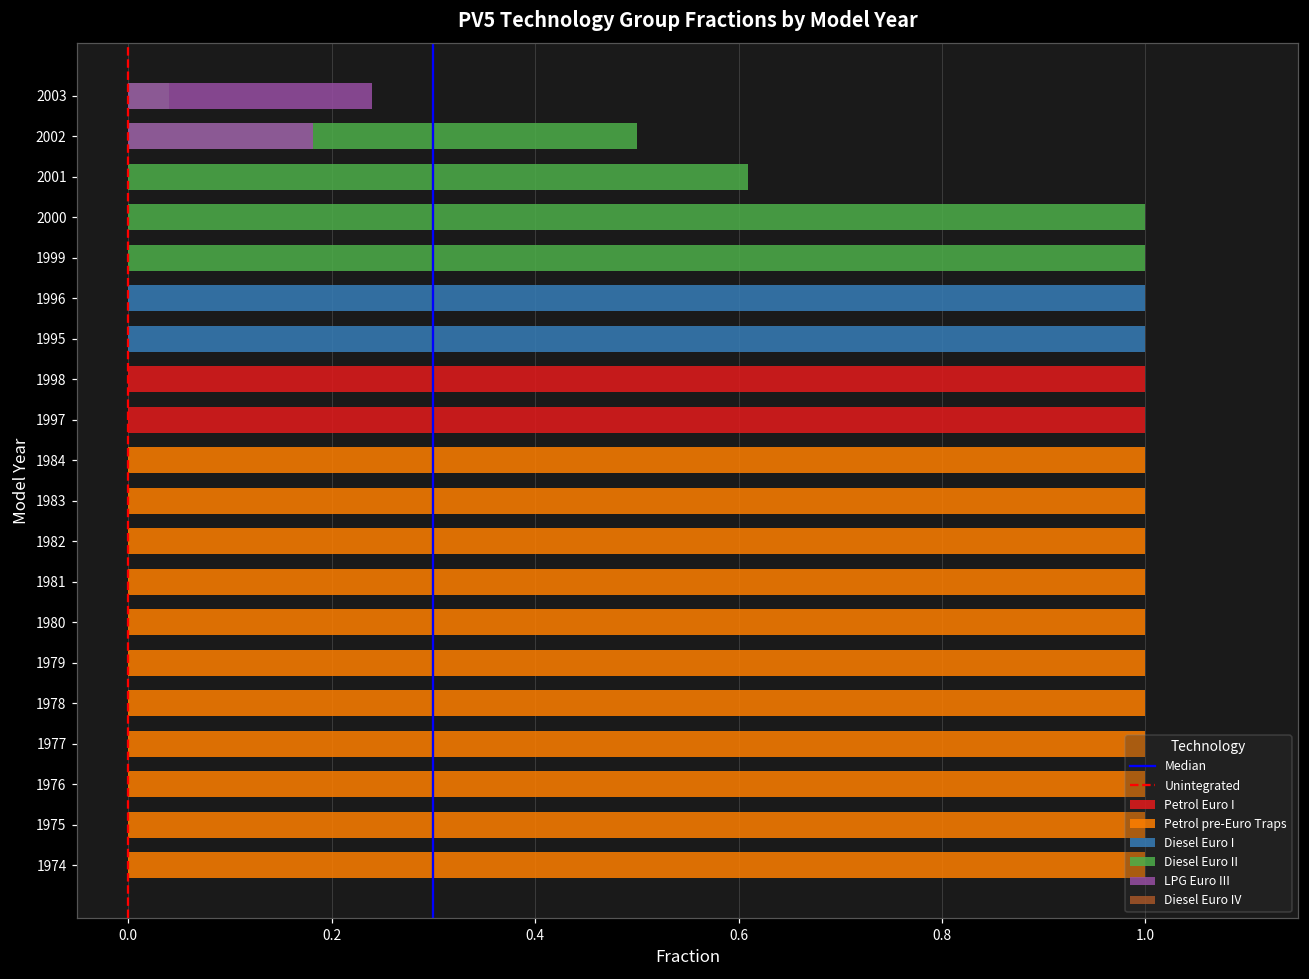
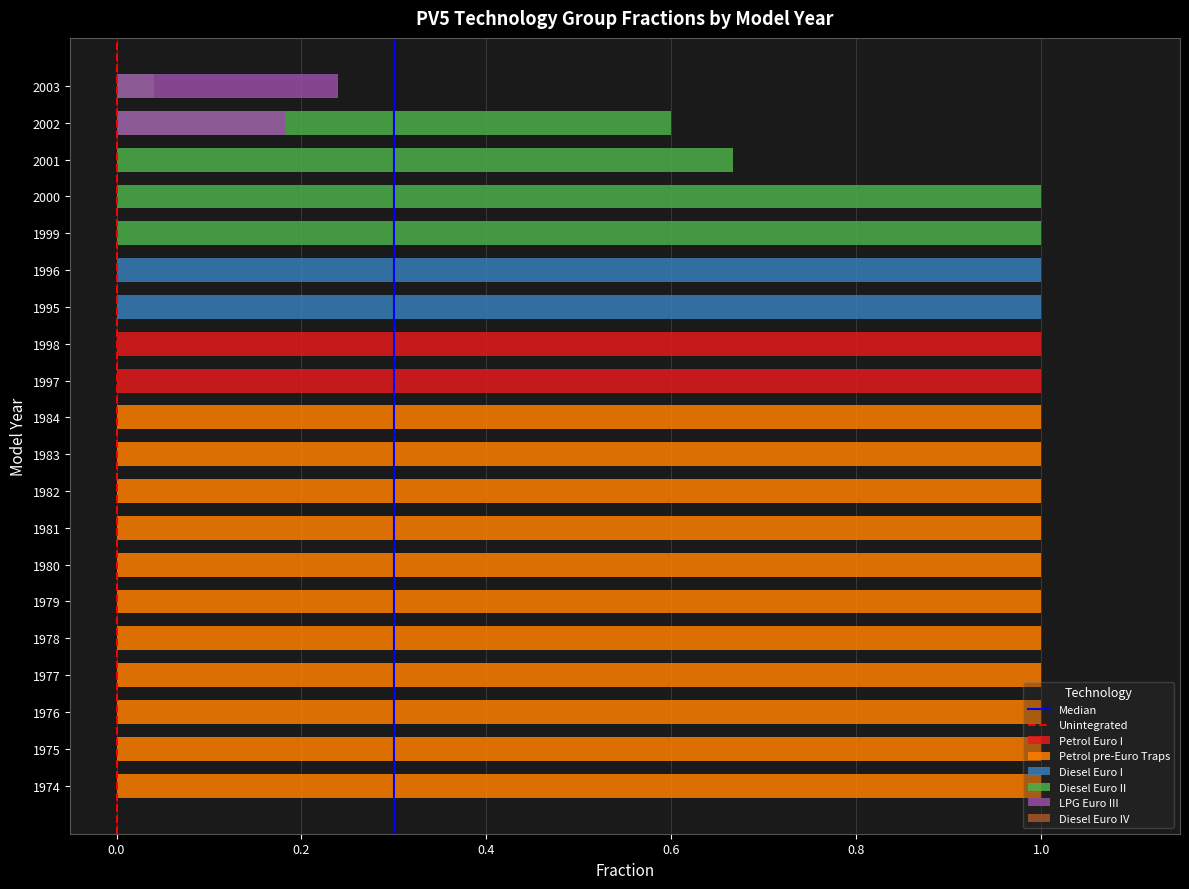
  {
    "Petrol Euro I": {
      "2003": 0.00,
      "2002": 0.00,
      "2001": 0.00,
      "2000": 0.00,
      "1999": 0.00,
      "1996": 0.00,
      "1995": 0.00,
      "1998": 1.00,
      "1997": 1.00,
      "1984": 0.00,
      "1983": 0.00,
      "1982": 0.00,
      "1981": 0.00,
      "1980": 0.00,
      "1979": 0.00,
      "1978": 0.00,
      "1977": 0.00,
      "1976": 0.00,
      "1975": 0.00,
      "1974": 0.00
    },
    "Petrol pre-Euro Traps": {
      "2003": 0.00,
      "2002": 0.00,
      "2001": 0.00,
      "2000": 0.00,
      "1999": 0.00,
      "1996": 0.00,
      "1995": 0.00,
      "1998": 0.00,
      "1997": 0.00,
      "1984": 1.00,
      "1983": 1.00,
      "1982": 1.00,
      "1981": 1.00,
      "1980": 1.00,
      "1979": 1.00,
      "1978": 1.00,
      "1977": 1.00
    },
    "Diesel Euro I": {
      "2003": 0.00,
      "2002": 0.00,
      "2001": 0.00,
      "2000": 0.00,
      "1999": 0.00,
      "1996": 1.00,
      "1995": 1.00,
      "1998": 0.00,
      "1997": 0.00,
      "1984": 0.00,
      "1983": 0.00,
      "1982": 0.00,
      "1981": 0.00,
      "1980": 0.00,
      "1979": 0.00,
      "1978": 0.00,
      "1977": 0.00,
      "1976": 0.00,
      "1975": 0.00,
      "1974": 0.00
    },
    "Diesel Euro II": {
-     "2002": 0.5,
-     "2001": 0.61,
+     "2002": 0.6,
+     "2001": 0.67,
      "2000": 1.00,
      "1999": 1.00,
      "1996": 0.00,
      "1995": 0.00,
      "1998": 0.00,
      "1997": 0.00,
      "1984": 0.00,
      "1983": 0.00,
      "1982": 0.00,
      "1981": 0.00,
      "1980": 0.00,
      "1979": 0.00,
      "1978": 0.00,
      "1977": 0.00,
      "1976": 0.00,
      "1975": 0.00,
      "1974": 0.00
    },
    "LPG Euro III": {
      "2003": 0.24,
      "2001": 0.00,
      "2000": 0.00,
      "1999": 0.00,
      "1996": 0.00,
      "1995": 0.00,
      "1998": 0.00,
      "1997": 0.00,
      "1984": 0.00,
      "1983": 0.00,
      "1982": 0.00,
      "1981": 0.00,
      "1980": 0.00,
      "1979": 0.00,
      "1978": 0.00,
      "1977": 0.00,
      "1976": 0.00,
      "1975": 0.00,
      "1974": 0.00
    },
    "Diesel Euro IV": {
      "2003": 0.00,
      "2002": 0.00,
      "2001": 0.00,
      "2000": 0.00,
      "1999": 0.00,
      "1996": 0.00,
      "1995": 0.00,
      "1998": 0.00,
      "1997": 0.00,
      "1984": 0.00,
      "1983": 0.00,
      "1982": 0.00,
      "1981": 0.00,
      "1980": 0.00,
      "1979": 0.00,
      "1978": 0.00,
      "1977": 0.00,
      "1976": 0.00,
      "1975": 0.00,
      "1974": 0.00
    }
  }
